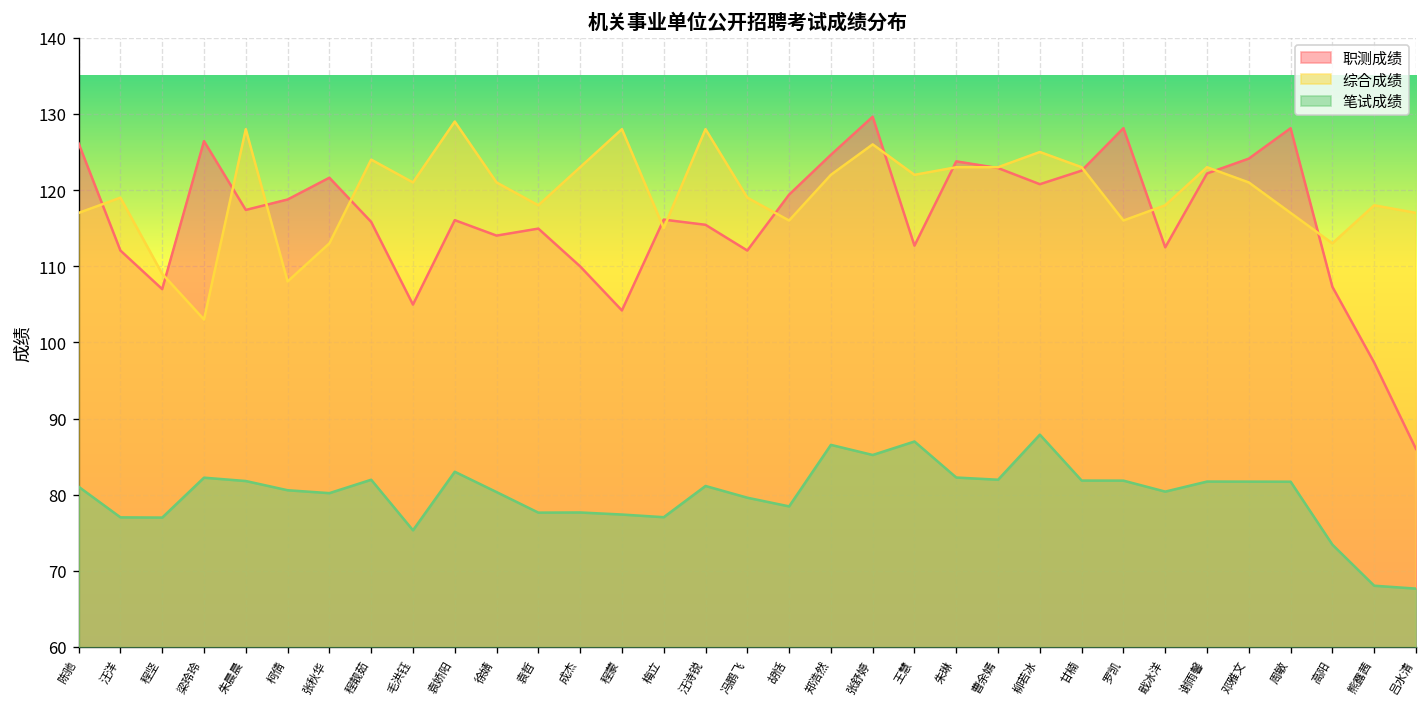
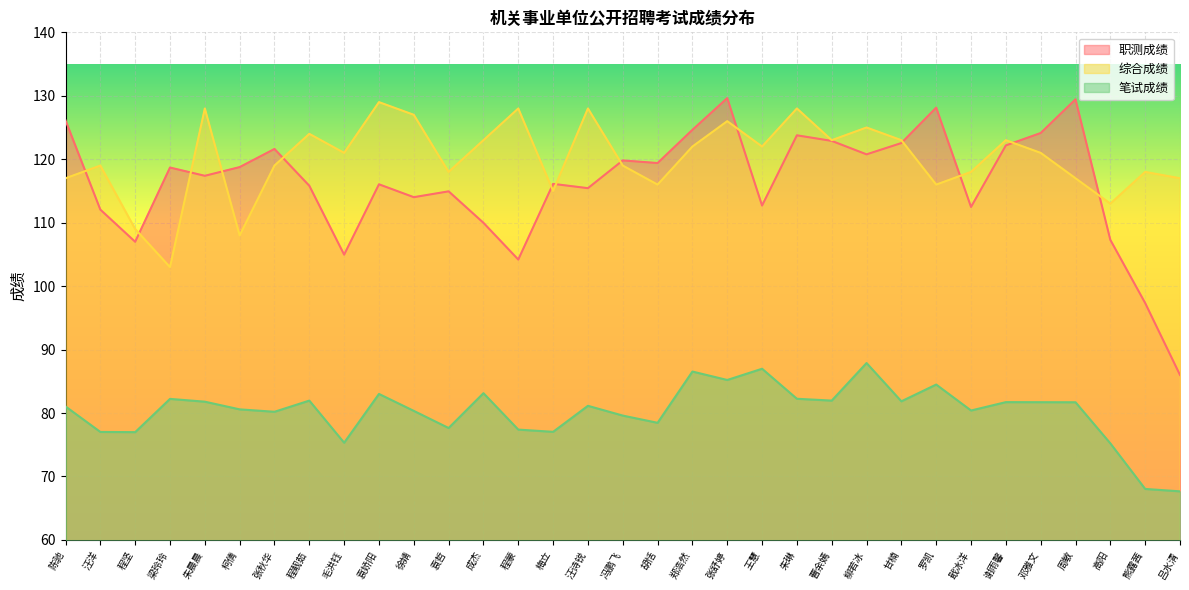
  {
    "职测成绩": {
      "陈驰": 126,
      "汪洋": 112,
      "程坚": 107,
-     "梁玲玲": 126,
+     "梁玲玲": 119,
      "朱晨晨": 117,
      "柯倩": 119,
      "张秋华": 122,
      "程靓茹": 116,
      "毛洪钰": 105,
      "袁娇阳": 116,
      "徐婧": 114,
      "袁哲": 115,
      "成杰": 110,
      "程蒙": 104,
      "梅立": 116,
      "汪诗锐": 115,
-     "冯鹏飞": 112,
+     "冯鹏飞": 120,
      "胡恬": 119,
      "郑浩然": 125,
      "张舒婷": 130,
      "王慧": 113,
      "朱琳": 124,
      "柳若冰": 121,
      "甘楠": 123,
      "罗凯": 128,
      "戢冰洋": 112,
      "谢雨馨": 122,
      "邓雅文": 124,
-     "周敏": 128,
+     "周敏": 129,
      "高阳": 107,
      "熊露茜": 97,
      "吕水清": 86
    },
    "综合成绩": {
      "陈驰": 117,
      "汪洋": 119,
      "程坚": 109,
      "梁玲玲": 103,
      "朱晨晨": 128,
      "柯倩": 108,
-     "张秋华": 113,
+     "张秋华": 119,
      "程靓茹": 124,
      "毛洪钰": 121,
      "袁娇阳": 129,
-     "徐婧": 121,
+     "徐婧": 127,
      "袁哲": 118,
      "成杰": 123,
      "程蒙": 128,
      "梅立": 115,
      "汪诗锐": 128,
      "冯鹏飞": 119,
      "胡恬": 116,
      "郑浩然": 122,
      "张舒婷": 126,
      "王慧": 122,
-     "朱琳": 123,
+     "朱琳": 128,
      "柳若冰": 125,
      "甘楠": 123,
      "罗凯": 116,
      "戢冰洋": 118,
      "谢雨馨": 123,
      "邓雅文": 121,
      "周敏": 117,
      "高阳": 113,
      "熊露茜": 118,
      "吕水清": 117
    },
    "笔试成绩": {
      "陈驰": 81,
      "汪洋": 77,
      "程坚": 77,
      "梁玲玲": 82,
      "朱晨晨": 82,
      "柯倩": 81,
      "张秋华": 80,
      "程靓茹": 82,
      "毛洪钰": 75,
      "袁娇阳": 83,
      "徐婧": 80,
      "袁哲": 78,
-     "成杰": 78,
+     "成杰": 83,
      "程蒙": 77,
      "梅立": 77,
      "汪诗锐": 81,
      "冯鹏飞": 80,
      "胡恬": 78,
      "郑浩然": 87,
      "张舒婷": 85,
      "王慧": 87,
      "朱琳": 82,
      "曹余嫣": 82,
      "柳若冰": 88,
      "甘楠": 82,
-     "罗凯": 82,
+     "罗凯": 84,
      "戢冰洋": 80,
      "谢雨馨": 82,
      "邓雅文": 82,
      "周敏": 82,
-     "高阳": 73,
+     "高阳": 75,
      "熊露茜": 68,
      "吕水清": 68
    }
  }
